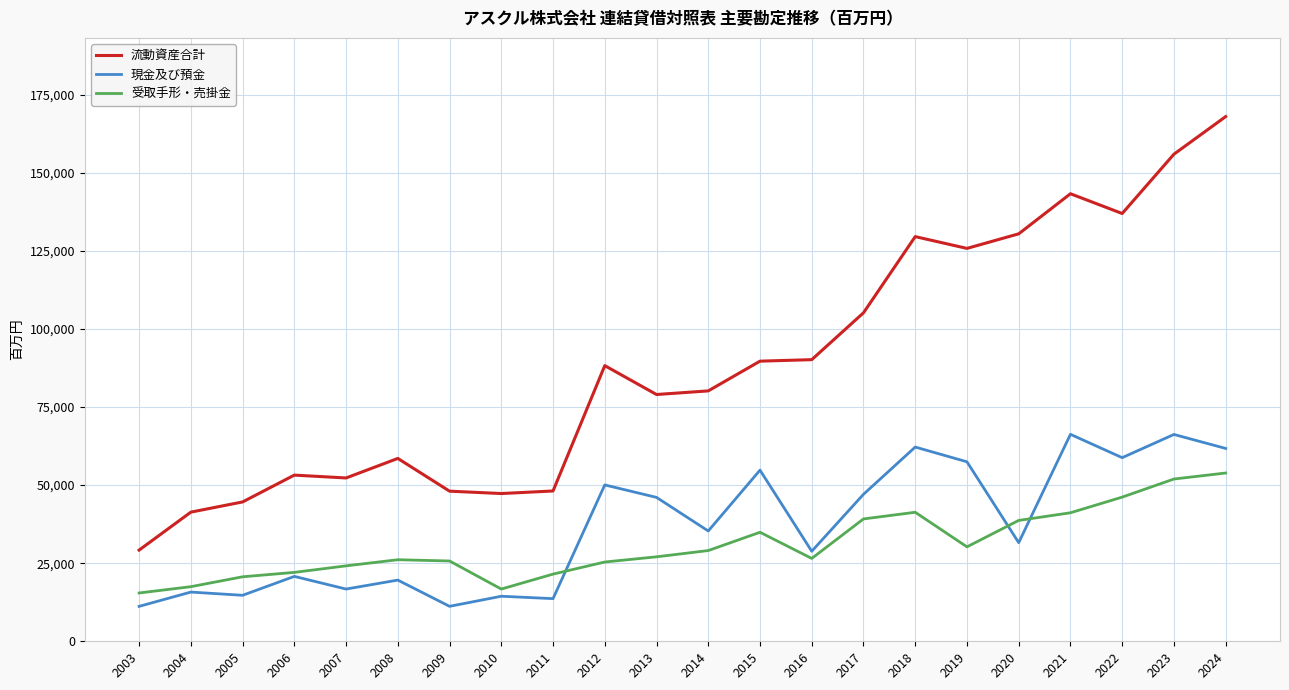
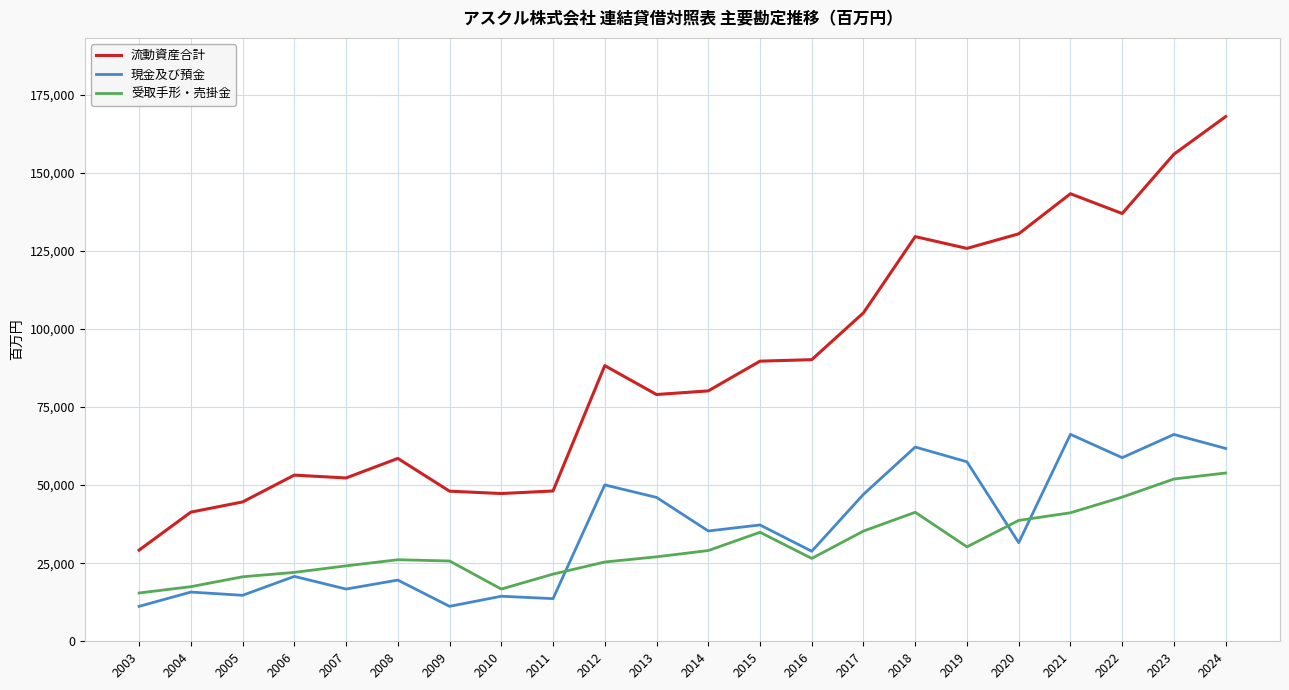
  {
    "流動資産合計": {
      "2003": "29,000",
      "2004": "41,000",
      "2005": "45,000",
      "2006": "53,000",
      "2007": "52,000",
      "2008": "59,000",
      "2009": "48,000",
      "2010": "47,000",
      "2011": "48,000",
      "2012": "88,000",
      "2013": "79,000",
      "2014": "80,000",
      "2015": "90,000",
      "2016": "90,000",
      "2017": "105,000",
      "2018": "130,000",
      "2019": "126,000",
      "2020": "130,000",
      "2021": "143,000",
      "2022": "137,000",
      "2023": "156,000",
      "2024": "168,000"
    },
    "現金及び預金": {
      "2003": "11,000",
      "2004": "16,000",
      "2005": "15,000",
      "2006": "21,000",
      "2007": "17,000",
      "2008": "20,000",
      "2009": "11,000",
      "2010": "14,000",
      "2011": "14,000",
      "2012": "50,000",
      "2013": "46,000",
      "2014": "35,000",
-     "2015": "55,000",
+     "2015": "37,000",
      "2016": "29,000",
      "2017": "47,000",
      "2018": "62,000",
      "2019": "57,000",
      "2020": "32,000",
      "2021": "66,000",
      "2022": "59,000",
      "2023": "66,000",
      "2024": "62,000"
    },
    "受取手形・売掛金": {
      "2003": "15,000",
      "2004": "17,000",
      "2005": "21,000",
      "2006": "22,000",
      "2007": "24,000",
      "2008": "26,000",
      "2009": "26,000",
      "2010": "17,000",
      "2011": "22,000",
      "2012": "25,000",
      "2013": "27,000",
      "2014": "29,000",
      "2015": "35,000",
      "2016": "27,000",
-     "2017": "39,000",
+     "2017": "35,000",
      "2018": "41,000",
      "2019": "30,000",
      "2020": "39,000",
      "2021": "41,000",
      "2022": "46,000",
      "2023": "52,000",
      "2024": "54,000"
    }
  }
